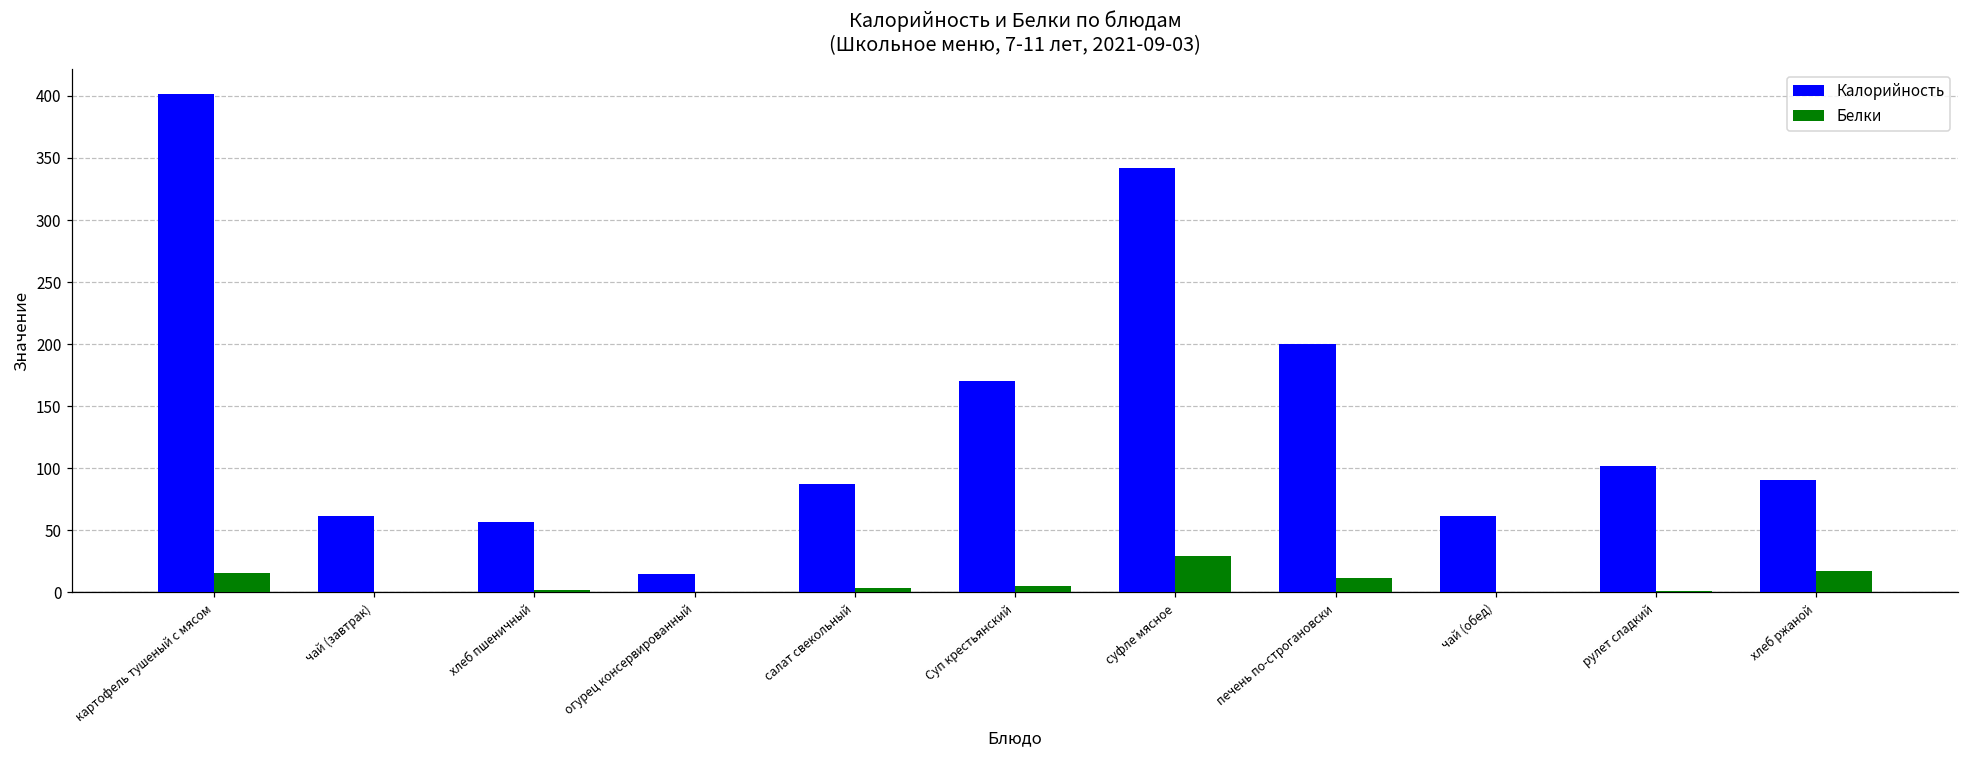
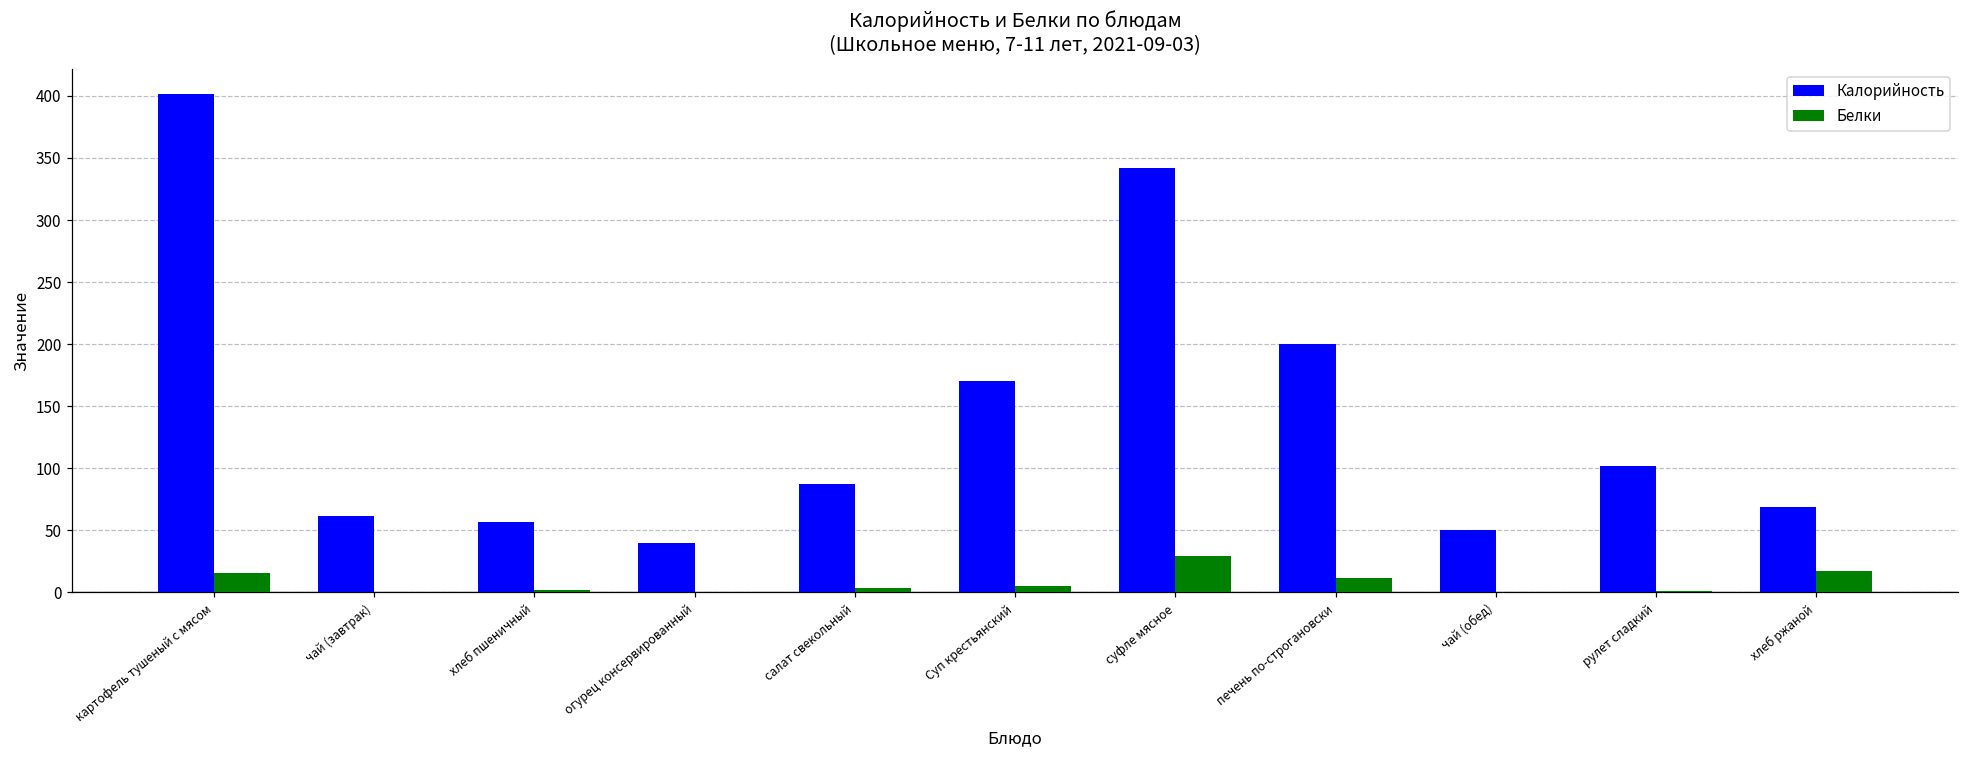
  {
    "Калорийность": {
      "картофель тушеный с мясом": 401,
      "чай (завтрак)": 62,
      "хлеб пшеничный": 56,
-     "огурец консервированный": 15,
+     "огурец консервированный": 40,
      "салат свекольный": 87,
      "Суп крестьянский": 171,
      "суфле мясное": 342,
      "печень по-строгановски": 200,
-     "чай (обед)": 62,
+     "чай (обед)": 50,
      "рулет сладкий": 102,
-     "хлеб ржаной": 91
+     "хлеб ржаной": 69
    },
    "Белки": {
      "картофель тушеный с мясом": 16,
      "огурец консервированный": 0,
      "салат свекольный": 4,
      "Суп крестьянский": 5,
      "суфле мясное": 29,
      "печень по-строгановски": 11,
      "хлеб ржаной": 18
    }
  }
